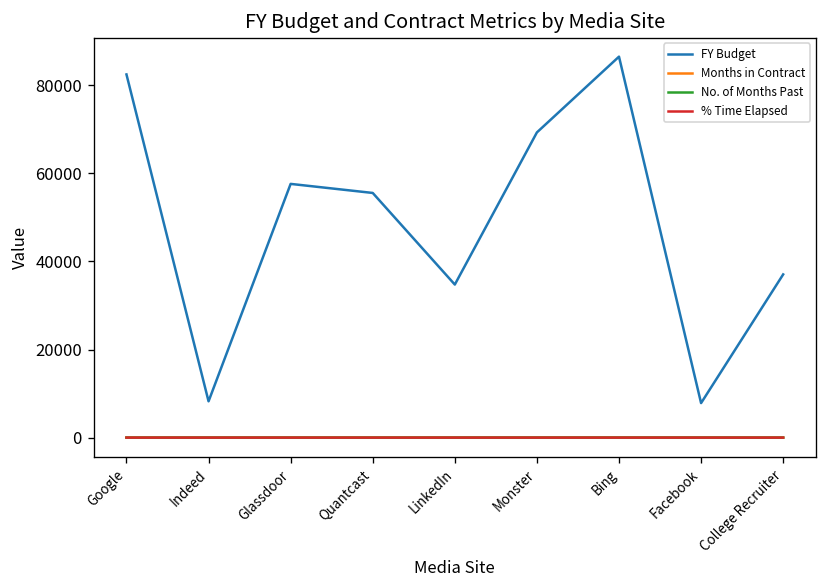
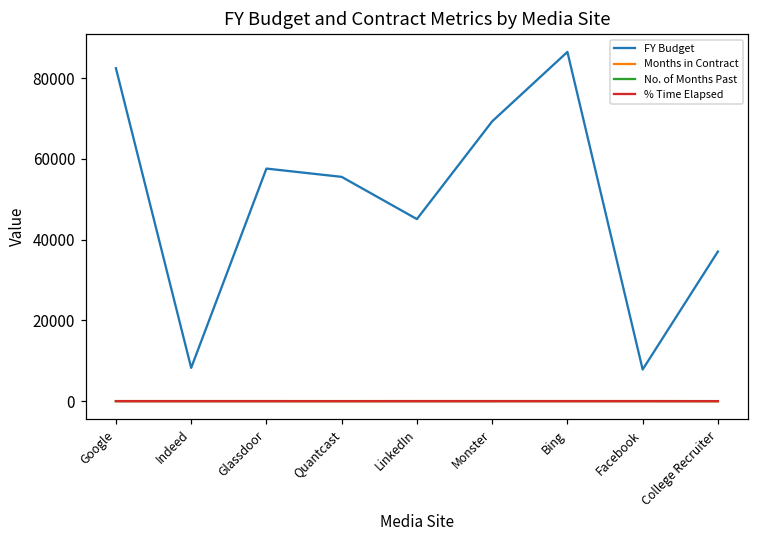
  {
    "FY Budget": {
      "Google": 82000,
      "Indeed": 8000,
      "Glassdoor": 58000,
      "Quantcast": 56000,
-     "LinkedIn": 35000,
+     "LinkedIn": 45000,
      "Monster": 69000,
      "Bing": 87000,
      "Facebook": 8000,
      "College Recruiter": 37000
    },
    "% Time Elapsed": {
      "Google": 0,
      "Indeed": 0,
      "Glassdoor": 0,
      "Quantcast": 0,
      "LinkedIn": 0,
      "Monster": 0,
      "Bing": 0,
      "Facebook": 0,
      "College Recruiter": 0
    }
  }
